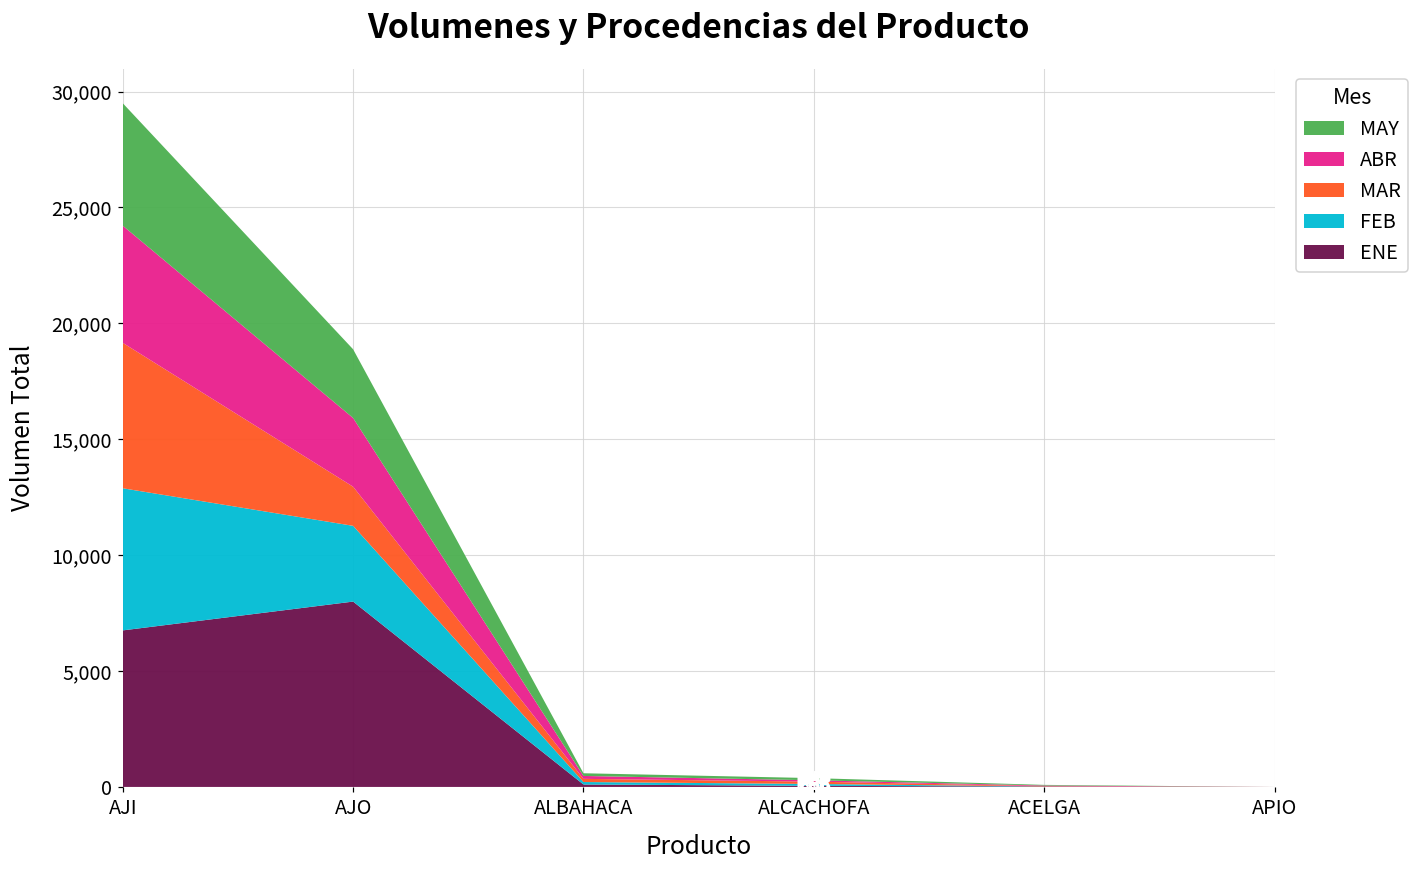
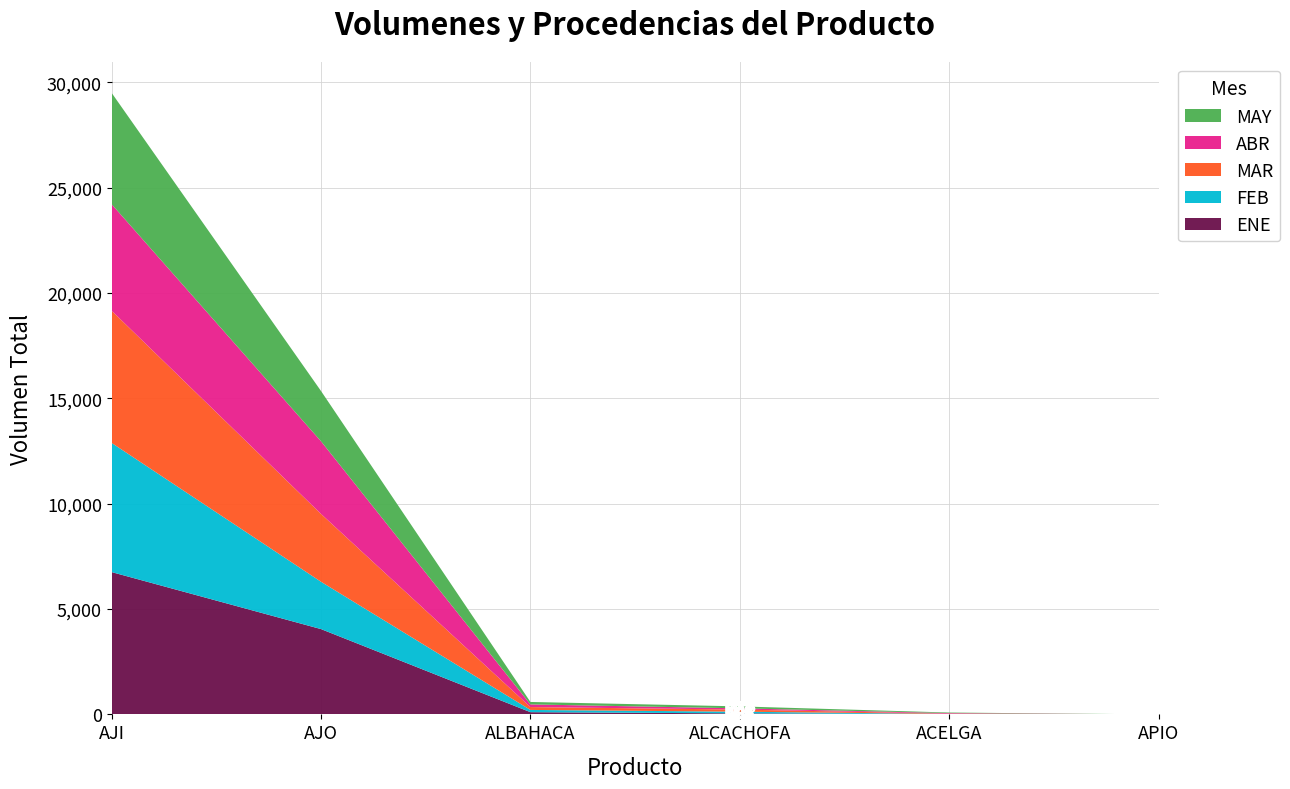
  {
    "ENE": {
      "AJI": "6,800",
-     "AJO": "8,000"
+     "AJO": "4,000"
    },
    "FEB": {
      "AJI": "6,100",
-     "AJO": "3,300"
+     "AJO": "2,200"
    },
    "MAR": {
      "AJI": "6,300",
-     "AJO": "1,700",
+     "AJO": "3,200",
      "ALBAHACA": "100"
    },
    "ABR": {
      "AJI": "5,100",
-     "AJO": "3,000"
+     "AJO": "3,400"
    },
    "MAY": {
      "AJI": "5,300",
-     "AJO": "3,000"
+     "AJO": "2,400"
    }
  }
